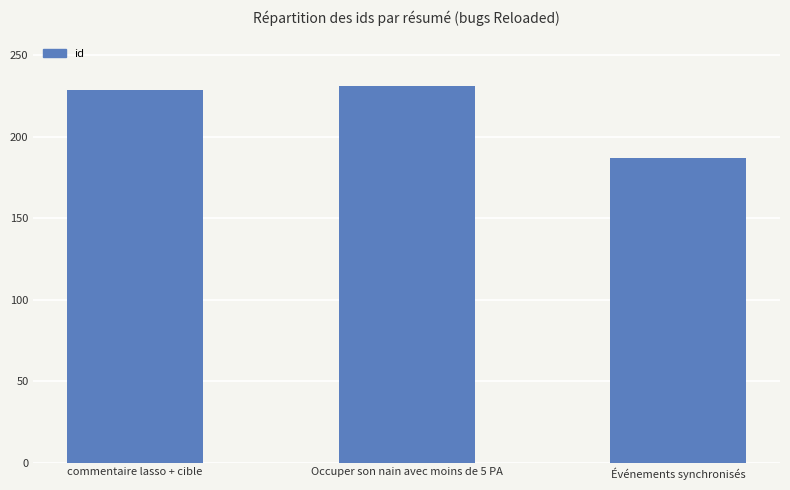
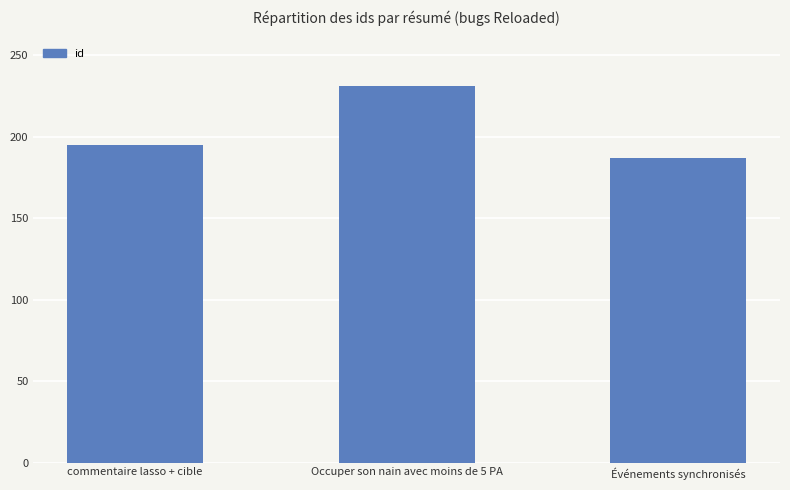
  {
-   "commentaire lasso + cible": 229,
+   "commentaire lasso + cible": 195,
    "Occuper son nain avec moins de 5 PA": 231,
    "Événements synchronisés": 187
  }
